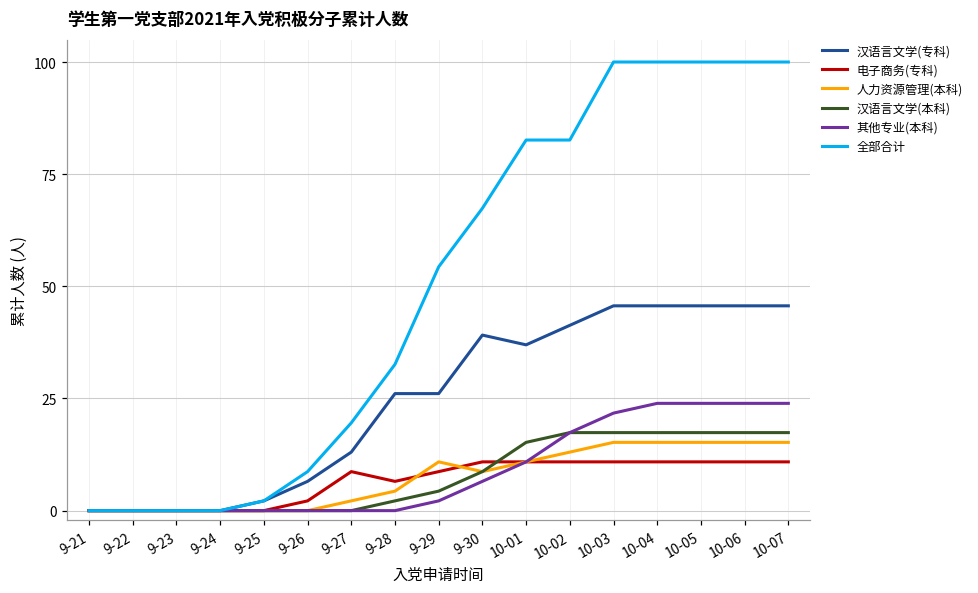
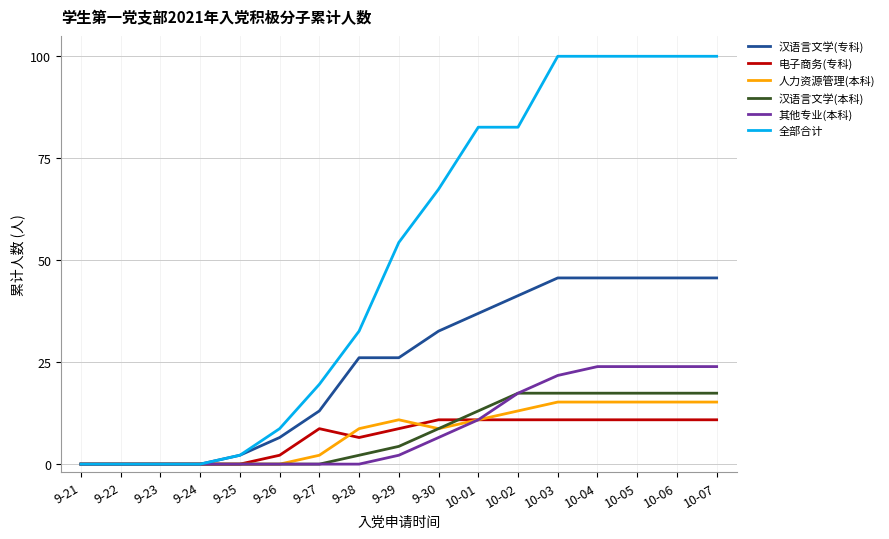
  {
    "汉语言文学(专科)": {
      "9-26": 7,
      "9-27": 13,
      "9-28": 26,
      "9-29": 26,
-     "9-30": 39,
+     "9-30": 33,
      "10-01": 37,
      "10-02": 41,
      "10-03": 46,
      "10-04": 46,
      "10-05": 46,
      "10-06": 46,
      "10-07": 46
    },
    "电子商务(专科)": {
      "9-26": 2,
      "9-27": 9,
      "9-28": 7,
      "9-29": 9,
      "9-30": 11,
      "10-02": 11,
      "10-03": 11,
      "10-04": 11,
      "10-05": 11,
      "10-06": 11,
      "10-07": 11
    },
    "人力资源管理(本科)": {
      "9-27": 2,
-     "9-28": 4,
+     "9-28": 9,
      "9-29": 11,
      "10-02": 13,
      "10-03": 15,
      "10-04": 15,
      "10-05": 15,
      "10-06": 15,
      "10-07": 15
    },
    "汉语言文学(本科)": {
      "9-28": 2,
      "9-29": 4,
-     "10-01": 15,
+     "10-01": 13,
      "10-03": 17,
      "10-04": 17,
      "10-05": 17,
      "10-06": 17,
      "10-07": 17
    },
    "其他专业(本科)": {
      "9-28": 0,
      "9-29": 2,
      "9-30": 7,
      "10-03": 22,
      "10-04": 24,
      "10-05": 24,
      "10-06": 24,
      "10-07": 24
    },
    "全部合计": {
      "9-26": 9,
      "9-27": 20,
      "9-28": 33,
      "9-29": 54,
      "9-30": 67,
      "10-01": 83,
      "10-02": 83,
      "10-03": 100,
      "10-04": 100,
      "10-05": 100,
      "10-06": 100,
      "10-07": 100
    }
  }
